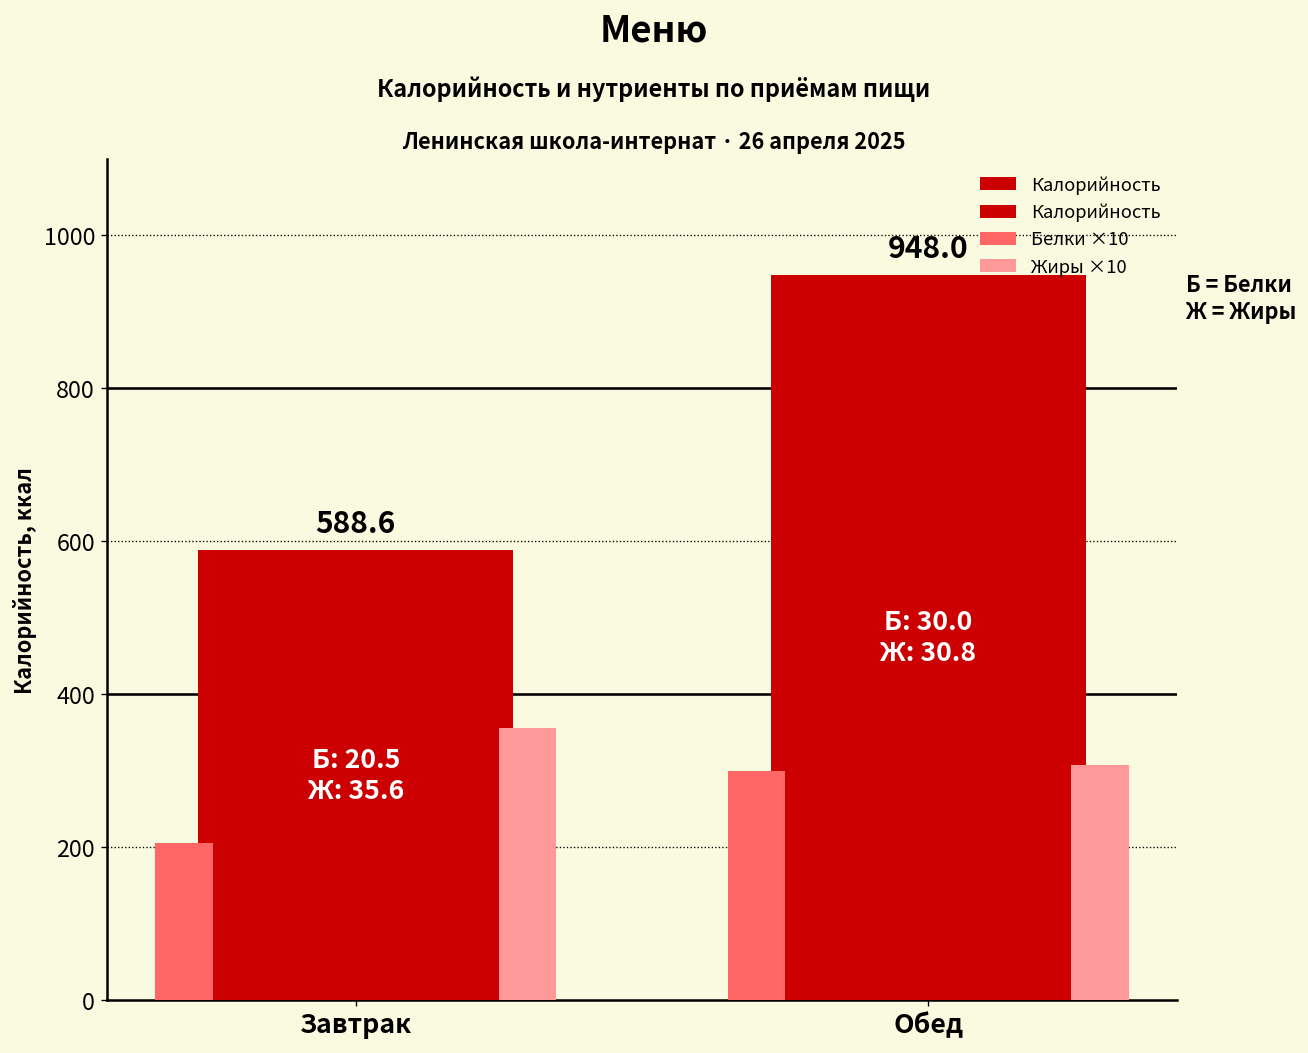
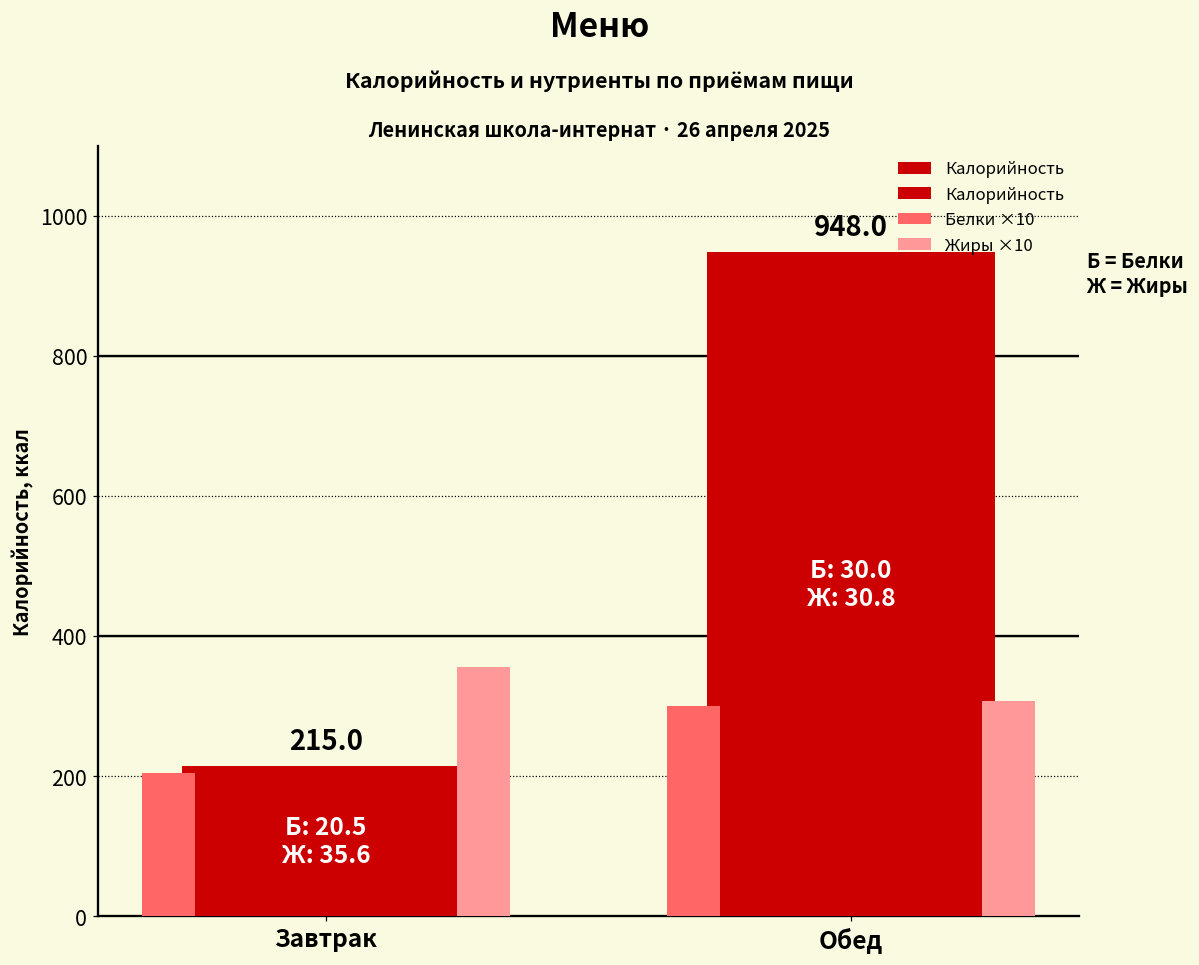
  {
    "Калорийность": {
-     "Завтрак": 588.6,
+     "Завтрак": 215.0,
      "Обед": 948.0
    },
    "Белки ×10": {
      "Завтрак": 200,
      "Обед": 300
    },
    "Жиры ×10": {
      "Завтрак": 360,
      "Обед": 310
    }
  }
